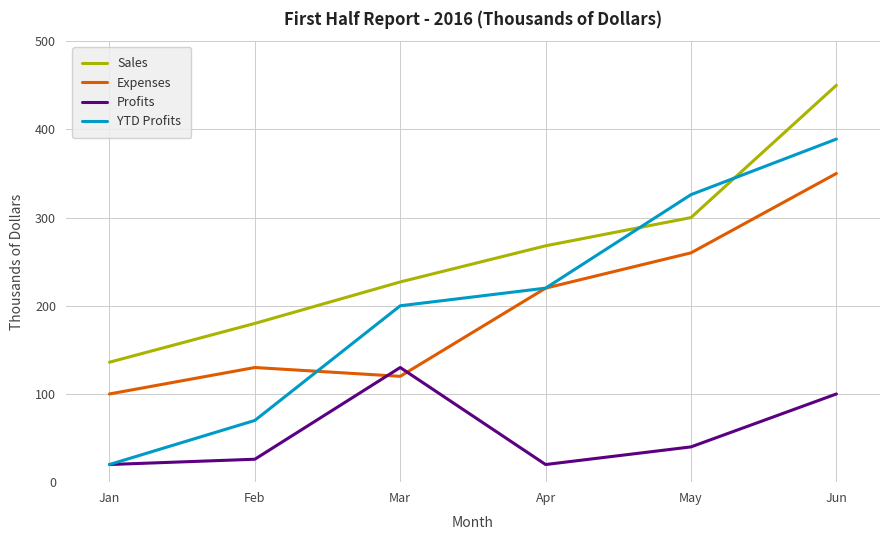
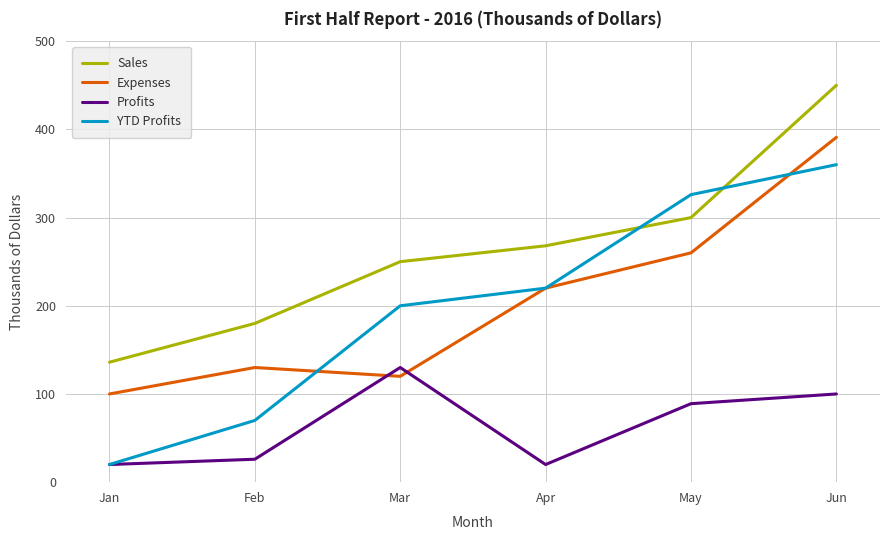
  {
    "Sales": {
      "Jan": 140,
      "Feb": 180,
-     "Mar": 230,
+     "Mar": 250,
      "Apr": 270,
      "May": 300,
      "Jun": 450
    },
    "Expenses": {
      "Jan": 100,
      "Feb": 130,
      "Mar": 120,
      "May": 260,
-     "Jun": 350
+     "Jun": 390
    },
    "Profits": {
      "Feb": 30,
      "Mar": 130,
      "Apr": 20,
-     "May": 40,
+     "May": 90,
      "Jun": 100
    },
    "YTD Profits": {
      "Feb": 70,
      "Mar": 200,
      "May": 330,
-     "Jun": 390
+     "Jun": 360
    }
  }
